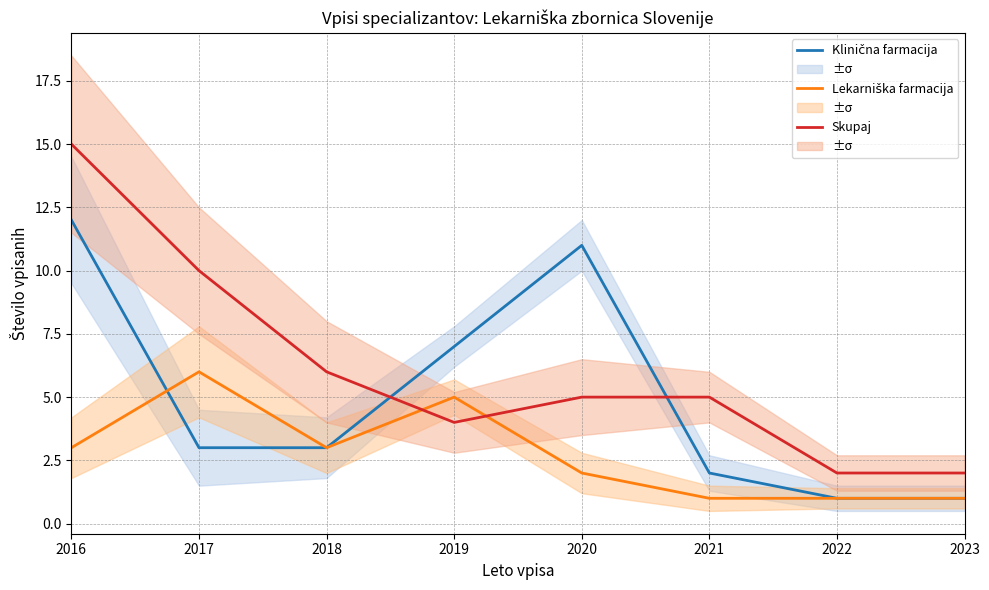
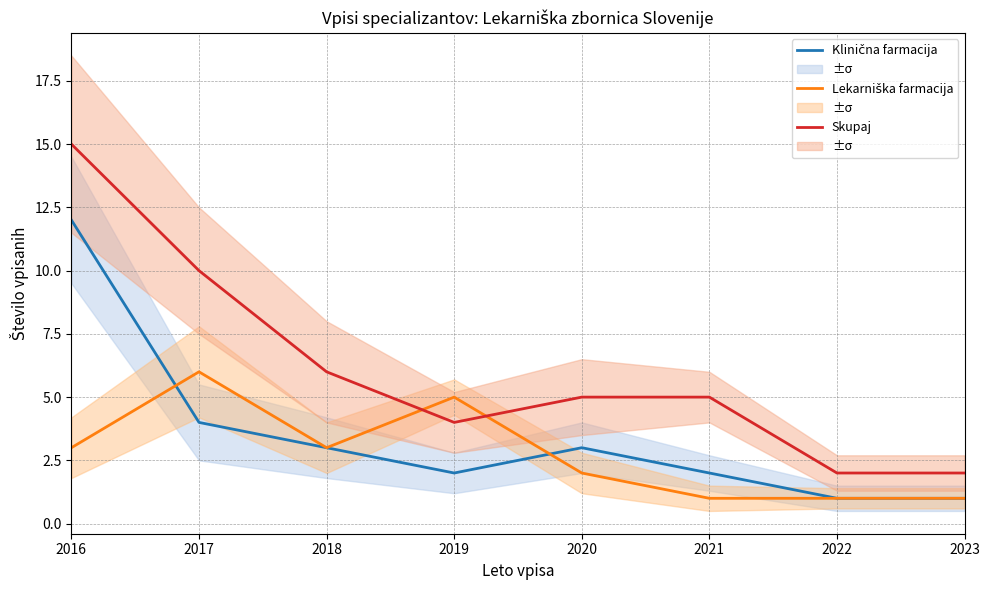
  {
    "Klinična farmacija": {
      "2016": 12,
-     "2017": 3,
-     "2019": 7,
-     "2020": 11,
+     "2017": 4,
+     "2019": 2,
+     "2020": 3,
      "2021": 2
    },
    "Lekarniška farmacija": {
      "2016": 3,
      "2017": 6,
      "2019": 5,
      "2020": 2,
      "2021": 1
    },
    "Skupaj": {
      "2016": 15,
      "2017": 10,
      "2018": 6,
      "2019": 4,
      "2020": 5,
      "2021": 5,
      "2022": 2,
      "2023": 2
    }
  }
